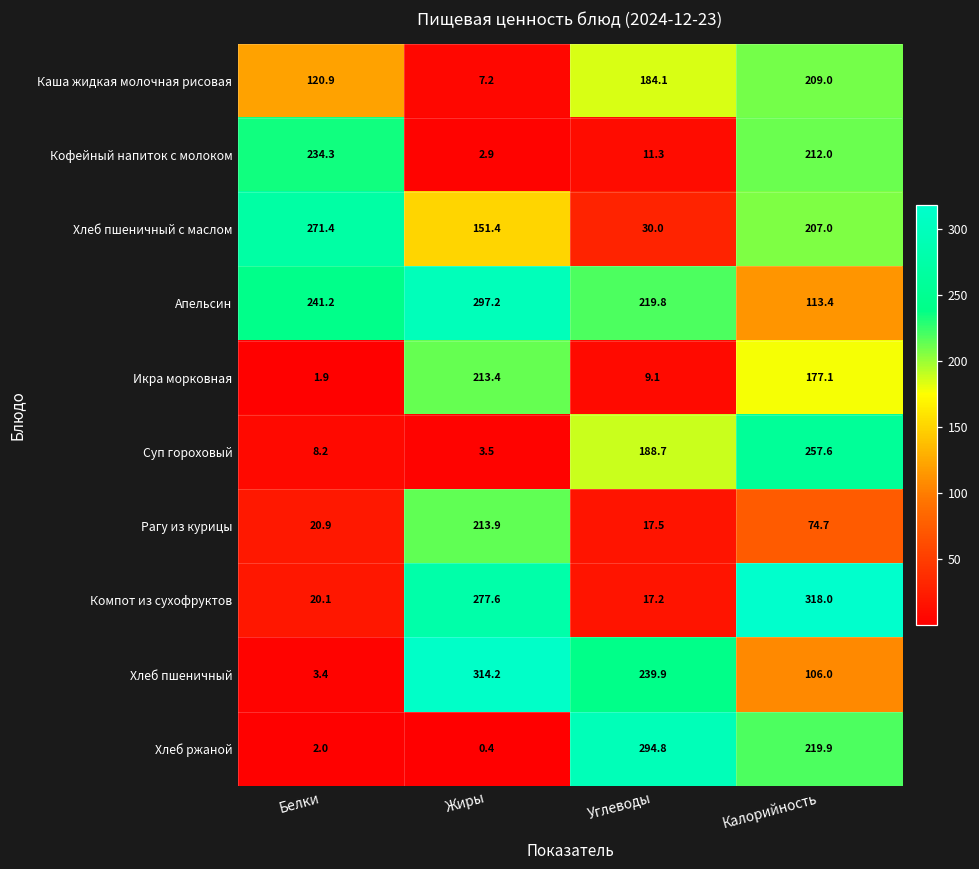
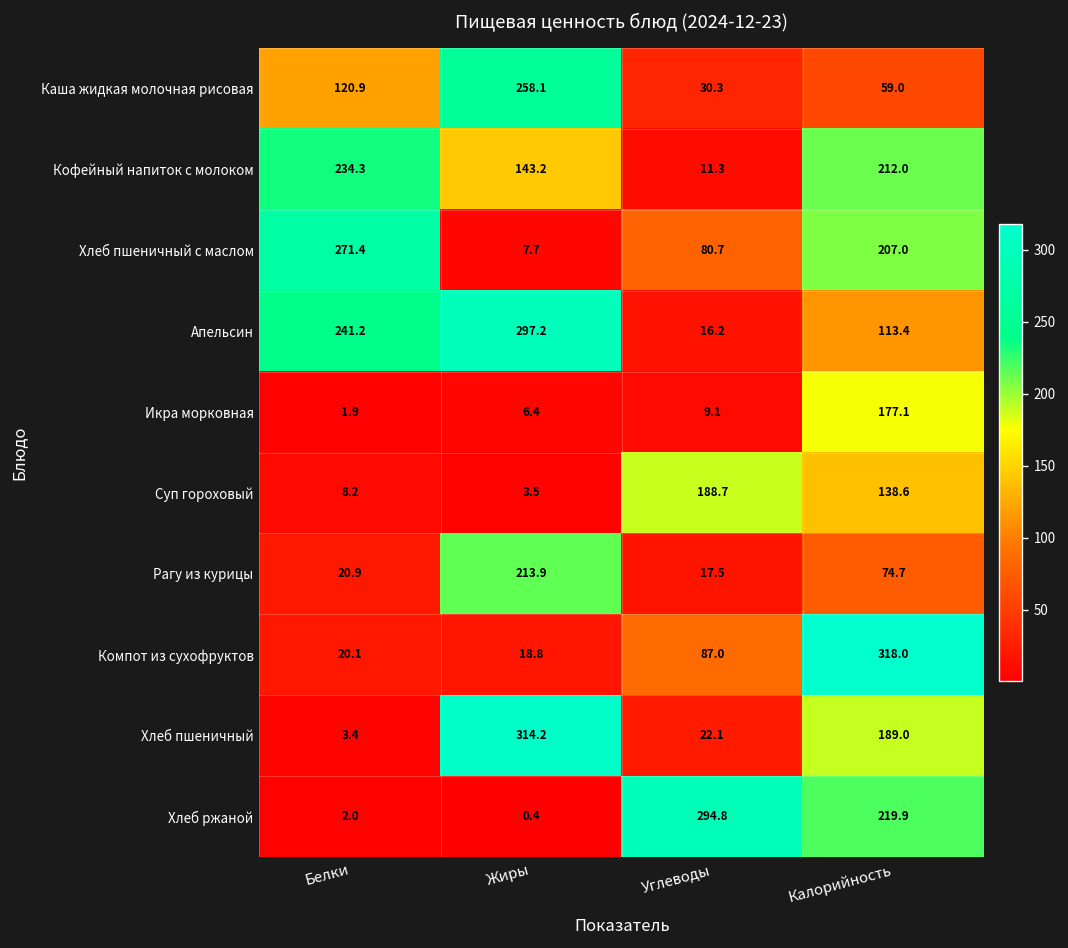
  {
    "Каша жидкая молочная рисовая": {
      "Белки": 120.9,
-     "Жиры": 7.2,
-     "Углеводы": 184.1,
-     "Калорийность": 209.0
+     "Жиры": 258.1,
+     "Углеводы": 30.3,
+     "Калорийность": 59.0
    },
    "Кофейный напиток с молоком": {
      "Белки": 234.3,
-     "Жиры": 2.9,
+     "Жиры": 143.2,
      "Углеводы": 11.3,
      "Калорийность": 212.0
    },
    "Хлеб пшеничный с маслом": {
      "Белки": 271.4,
-     "Жиры": 151.4,
-     "Углеводы": 30.0,
+     "Жиры": 7.7,
+     "Углеводы": 80.7,
      "Калорийность": 207.0
    },
    "Апельсин": {
      "Белки": 241.2,
      "Жиры": 297.2,
-     "Углеводы": 219.8,
+     "Углеводы": 16.2,
      "Калорийность": 113.4
    },
    "Икра морковная": {
      "Белки": 1.9,
-     "Жиры": 213.4,
+     "Жиры": 6.4,
      "Углеводы": 9.1,
      "Калорийность": 177.1
    },
    "Суп гороховый": {
      "Белки": 8.2,
      "Жиры": 3.5,
      "Углеводы": 188.7,
-     "Калорийность": 257.6
+     "Калорийность": 138.6
    },
    "Рагу из курицы": {
      "Белки": 20.9,
      "Жиры": 213.9,
      "Углеводы": 17.5,
      "Калорийность": 74.7
    },
    "Компот из сухофруктов": {
      "Белки": 20.1,
-     "Жиры": 277.6,
-     "Углеводы": 17.2,
+     "Жиры": 18.8,
+     "Углеводы": 87.0,
      "Калорийность": 318.0
    },
    "Хлеб пшеничный": {
      "Белки": 3.4,
      "Жиры": 314.2,
-     "Углеводы": 239.9,
-     "Калорийность": 106.0
+     "Углеводы": 22.1,
+     "Калорийность": 189.0
    },
    "Хлеб ржаной": {
      "Белки": 2.0,
      "Жиры": 0.4,
      "Углеводы": 294.8,
      "Калорийность": 219.9
    }
  }
